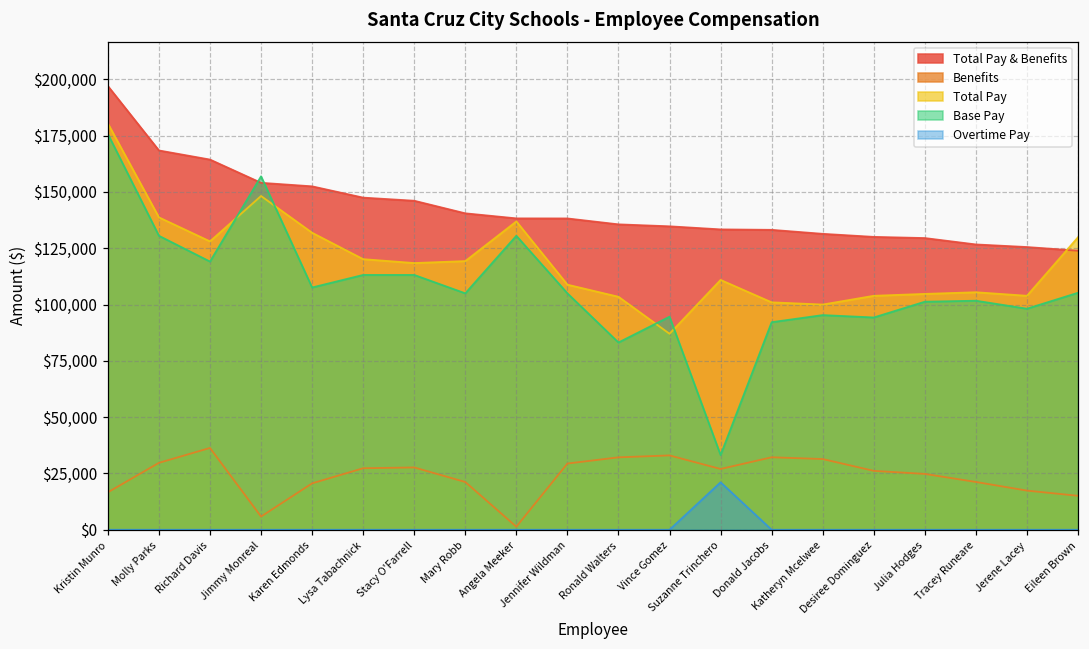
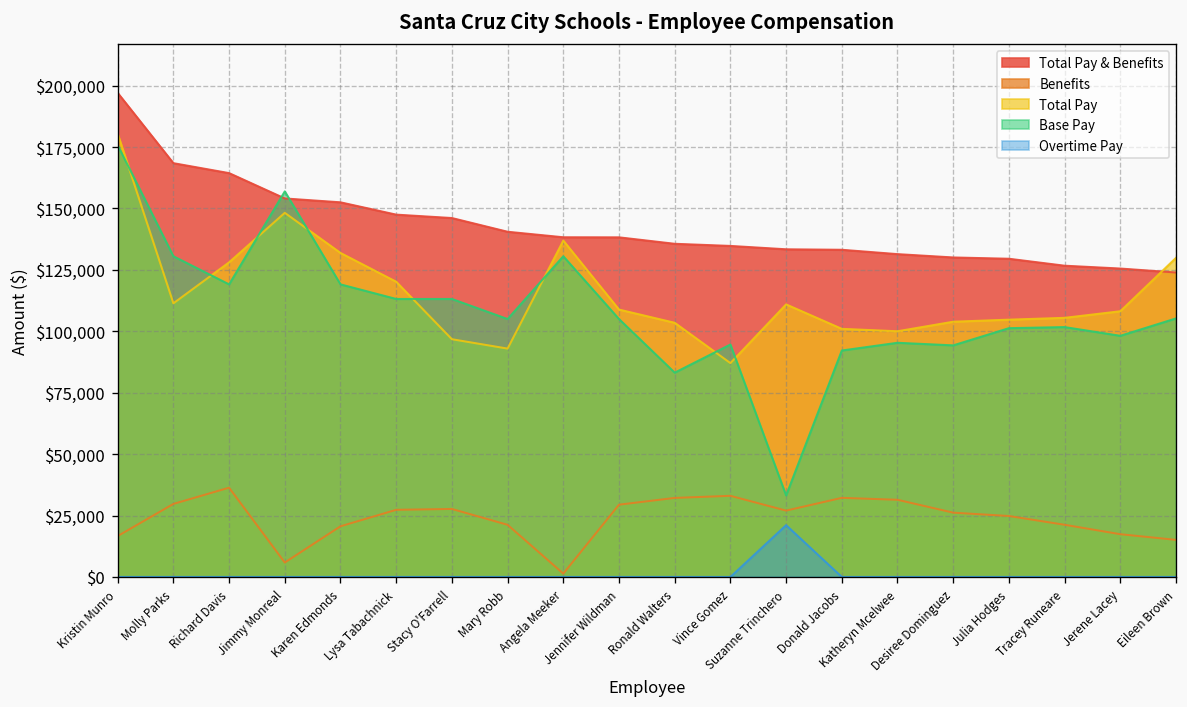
  {
    "Total Pay": {
      "Kristin Munro": "$180,000",
-     "Molly Parks": "$139,000",
+     "Molly Parks": "$111,000",
      "Richard Davis": "$128,000",
      "Jimmy Monreal": "$148,000",
      "Karen Edmonds": "$132,000",
      "Lysa Tabachnick": "$120,000",
-     "Stacy O'Farrell": "$118,000",
-     "Mary Robb": "$119,000",
+     "Stacy O'Farrell": "$97,000",
+     "Mary Robb": "$93,000",
      "Angela Meeker": "$137,000",
      "Jennifer Wildman": "$109,000",
      "Ronald Walters": "$103,000",
      "Vince Gomez": "$87,000",
      "Suzanne Trinchero": "$111,000",
      "Donald Jacobs": "$101,000",
      "Katheryn Mcelwee": "$100,000",
      "Desiree Dominguez": "$104,000",
      "Julia Hodges": "$105,000",
      "Tracey Runeare": "$105,000",
-     "Jerene Lacey": "$104,000",
+     "Jerene Lacey": "$108,000",
      "Eileen Brown": "$130,000"
    },
    "Base Pay": {
      "Kristin Munro": "$176,000",
      "Molly Parks": "$131,000",
      "Richard Davis": "$119,000",
      "Jimmy Monreal": "$157,000",
-     "Karen Edmonds": "$108,000",
+     "Karen Edmonds": "$119,000",
      "Lysa Tabachnick": "$113,000",
      "Stacy O'Farrell": "$113,000",
      "Mary Robb": "$105,000",
      "Angela Meeker": "$131,000",
      "Jennifer Wildman": "$105,000",
      "Ronald Walters": "$83,000",
      "Vince Gomez": "$95,000",
      "Suzanne Trinchero": "$33,000",
      "Donald Jacobs": "$92,000",
      "Katheryn Mcelwee": "$95,000",
      "Desiree Dominguez": "$94,000",
      "Julia Hodges": "$101,000",
      "Tracey Runeare": "$102,000",
      "Jerene Lacey": "$98,000",
      "Eileen Brown": "$105,000"
    },
    "Overtime Pay": {
      "Kristin Munro": "$0",
      "Molly Parks": "$0",
      "Richard Davis": "$0",
      "Jimmy Monreal": "$0",
      "Karen Edmonds": "$0",
      "Lysa Tabachnick": "$0",
      "Stacy O'Farrell": "$0",
      "Mary Robb": "$0",
      "Angela Meeker": "$0",
      "Jennifer Wildman": "$0",
      "Ronald Walters": "$0",
      "Vince Gomez": "$0",
      "Suzanne Trinchero": "$21,000",
      "Donald Jacobs": "$0",
      "Katheryn Mcelwee": "$0",
      "Desiree Dominguez": "$0",
      "Julia Hodges": "$0",
      "Tracey Runeare": "$0",
      "Jerene Lacey": "$0",
      "Eileen Brown": "$0"
    }
  }
